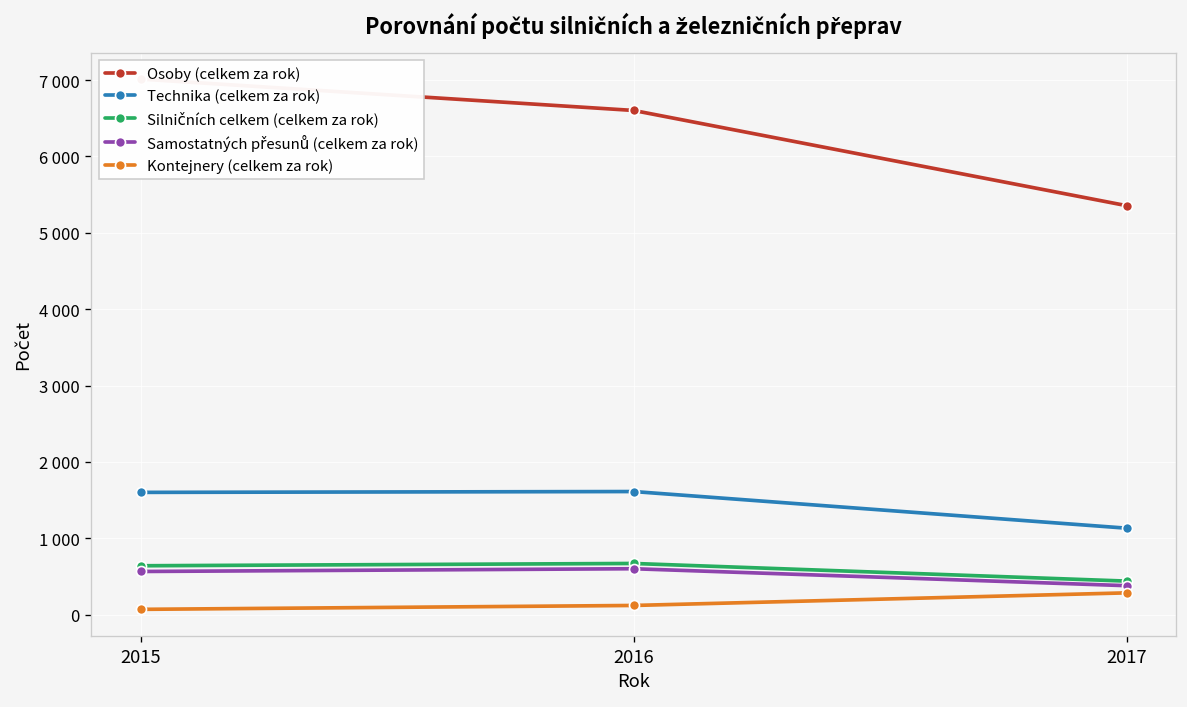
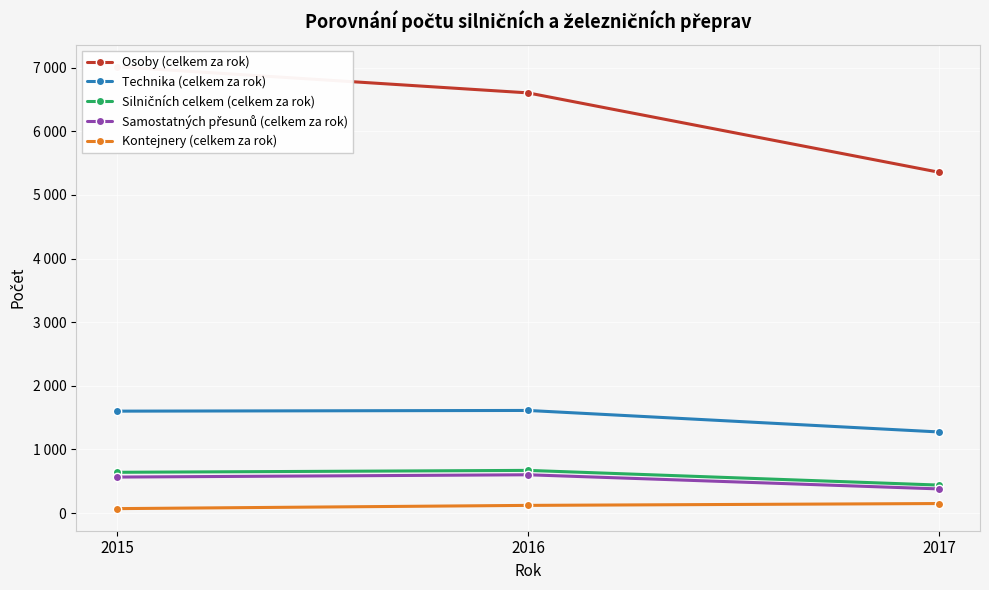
  {
    "Osoby (celkem za rok)": {
      "2016": 6600,
      "2017": 5400
    },
    "Technika (celkem za rok)": {
      "2015": 1600,
      "2016": 1600,
-     "2017": 1100
+     "2017": 1300
    },
    "Silničních celkem (celkem za rok)": {
      "2015": 600,
      "2016": 700,
      "2017": 400
    },
    "Samostatných přesunů (celkem za rok)": {
      "2015": 600,
      "2016": 600,
      "2017": 400
    },
    "Kontejnery (celkem za rok)": {
      "2015": 100,
      "2016": 100,
-     "2017": 300
+     "2017": 100
    }
  }
